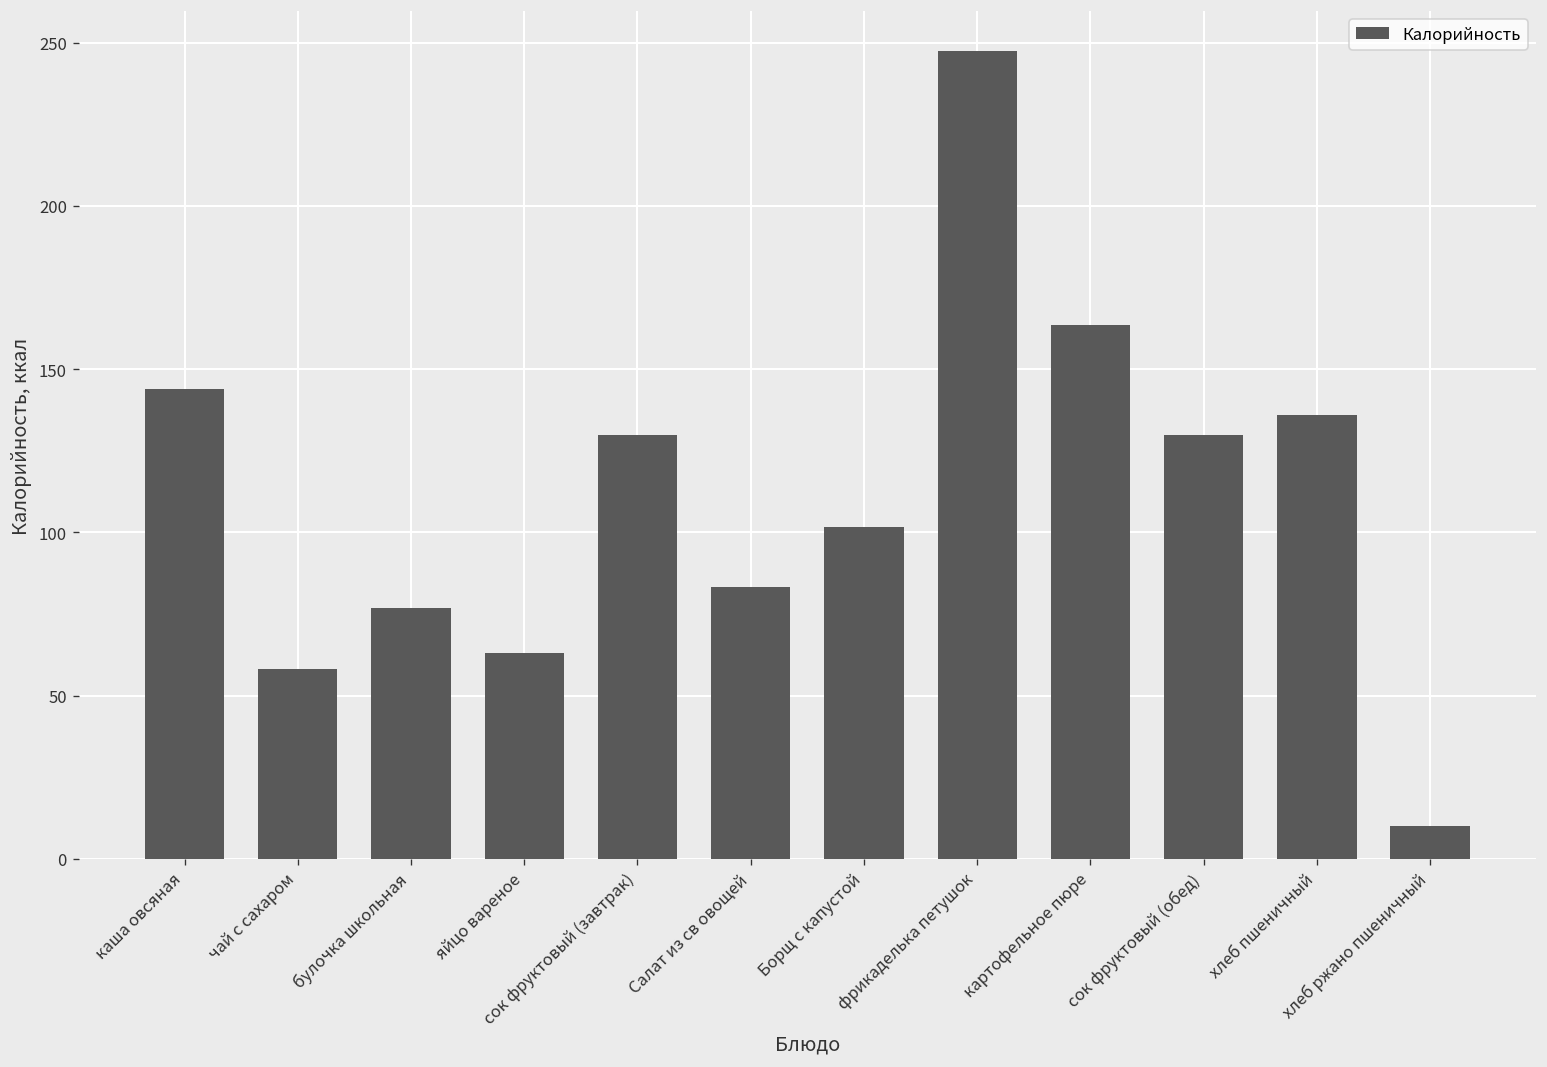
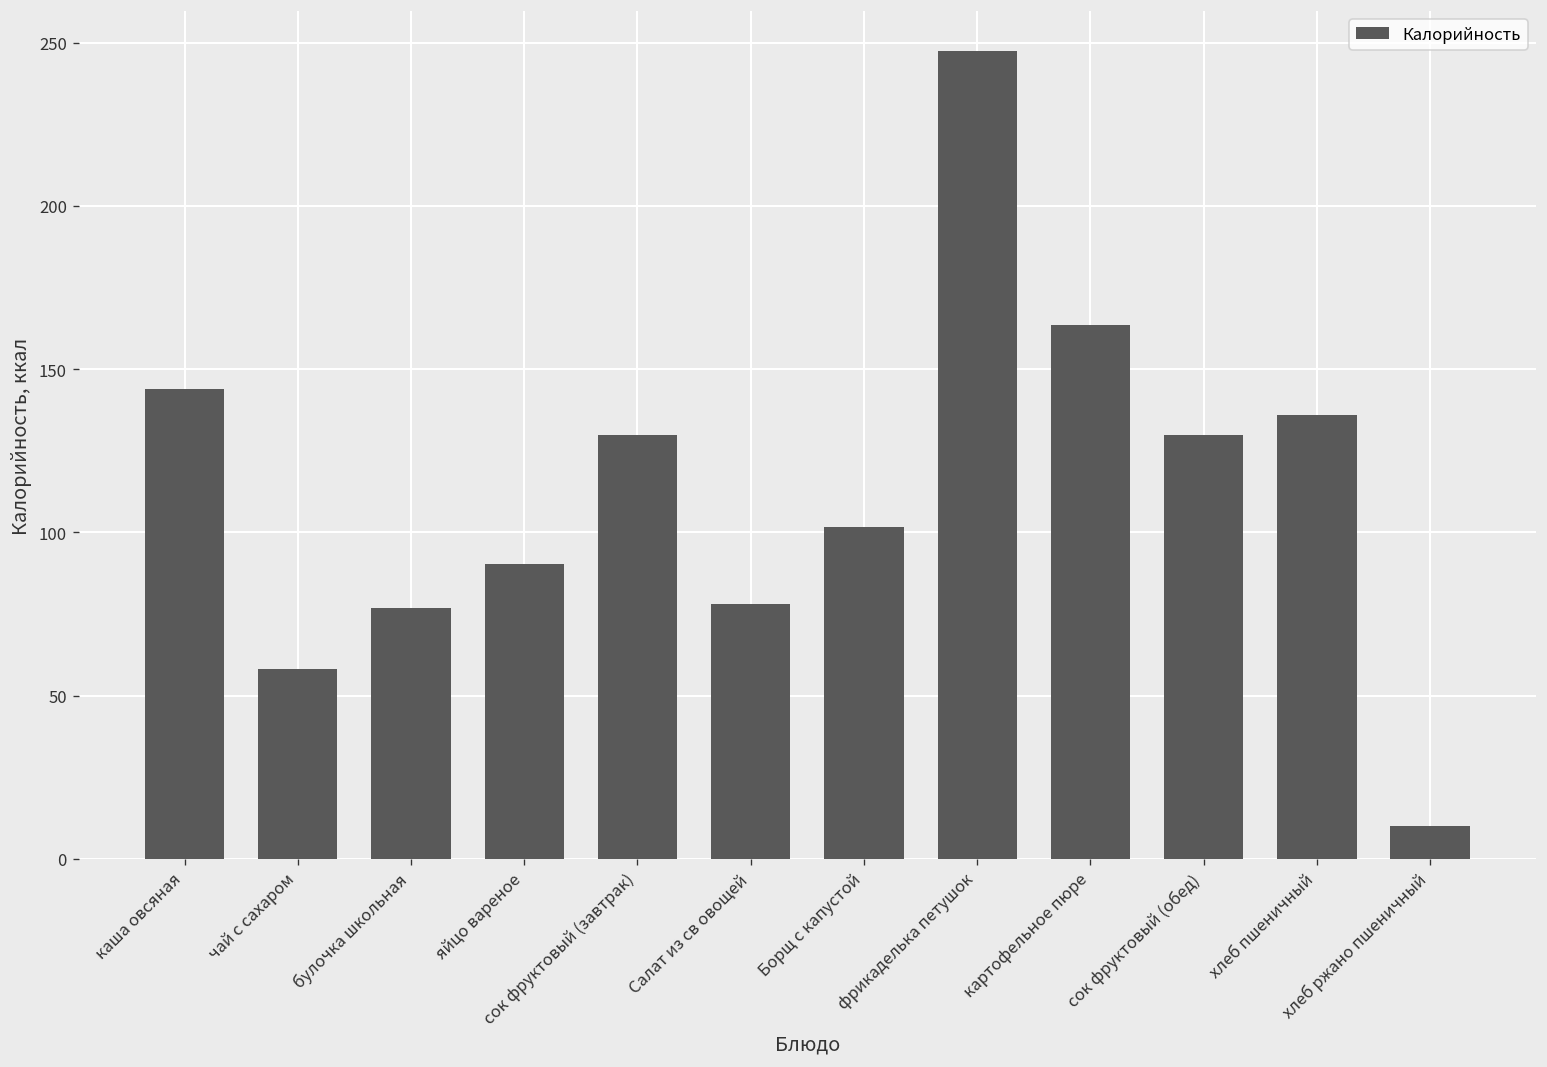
  {
    "каша овсяная": 144,
    "чай с сахаром": 58,
    "булочка школьная": 77,
-   "яйцо вареное": 63,
+   "яйцо вареное": 90,
    "сок фруктовый (завтрак)": 130,
-   "Салат из св овощей": 83,
+   "Салат из св овощей": 78,
    "Борщ с капустой": 102,
    "фрикаделька петушок": 247,
    "картофельное пюре": 164,
    "сок фруктовый (обед)": 130,
    "хлеб пшеничный": 136,
    "хлеб ржано пшеничный": 10
  }
